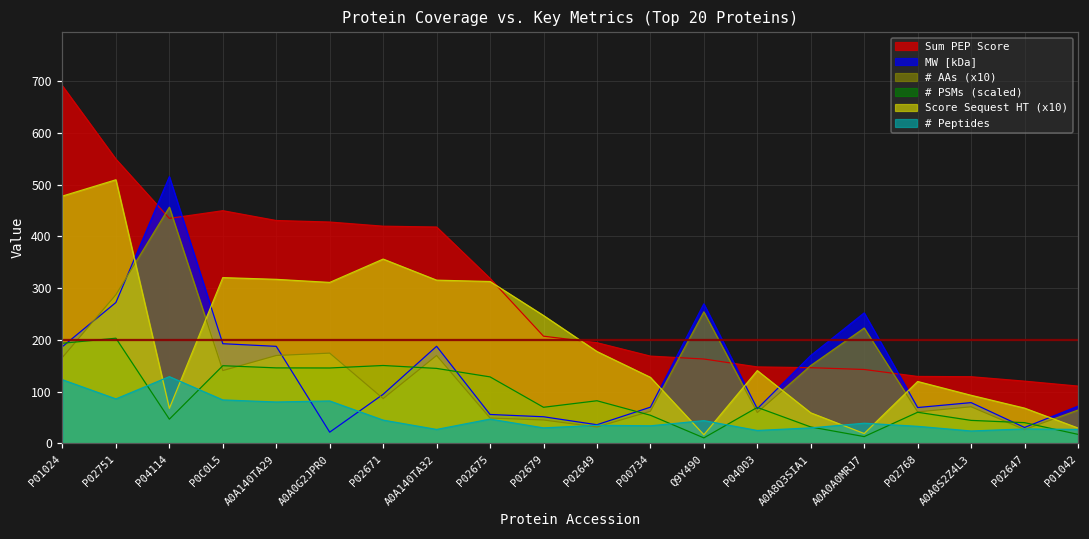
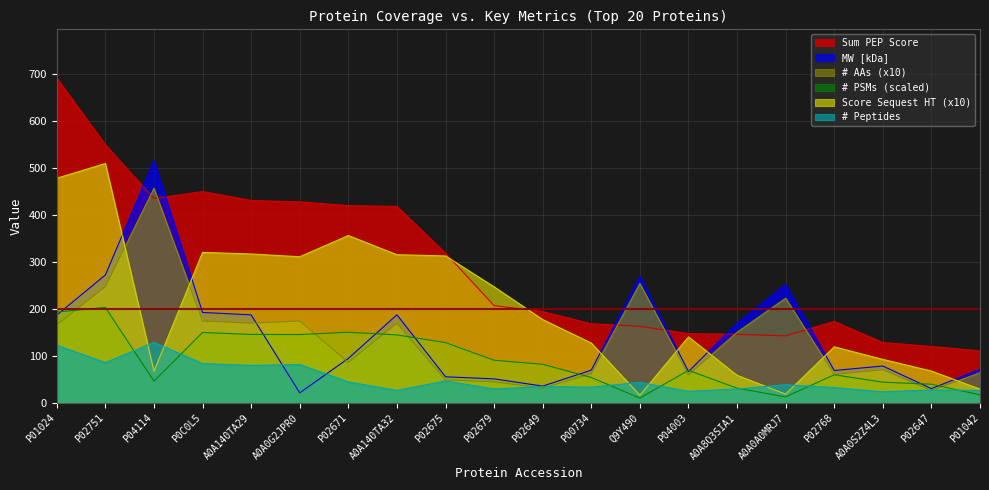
  {
    "Sum PEP Score": {
      "P01024": 690,
      "P02751": 550,
      "P04114": 430,
      "P0C0L5": 450,
      "A0A140TA29": 430,
      "A0A0G2JPR0": 430,
      "P02671": 420,
      "A0A140TA32": 420,
      "P02675": 320,
      "P02679": 210,
      "P02649": 190,
      "P00734": 170,
      "Q9Y490": 160,
      "P04003": 150,
      "A0A0A0MRJ7": 140,
-     "P02768": 130,
+     "P02768": 170,
      "A0A0S2Z4L3": 130,
      "P02647": 120,
      "P01042": 110
    },
    "MW [kDa]": {
      "P01024": 190,
      "P02751": 270,
      "P04114": 520,
      "P0C0L5": 190,
      "A0A140TA29": 190,
      "A0A0G2JPR0": 20,
      "P02671": 90,
      "A0A140TA32": 190,
      "P02675": 60,
      "P02679": 50,
      "P00734": 70,
      "Q9Y490": 270,
      "A0A8Q3SIA1": 170,
      "A0A0A0MRJ7": 250,
      "P02768": 70,
      "A0A0S2Z4L3": 80,
      "P01042": 70
    },
    "# AAs (x10)": {
      "P01024": 170,
-     "P02751": 290,
+     "P02751": 250,
      "P04114": 460,
-     "P0C0L5": 140,
+     "P0C0L5": 170,
      "A0A140TA29": 170,
      "A0A0G2JPR0": 170,
      "P02671": 90,
      "A0A140TA32": 170,
      "P02679": 50,
      "P00734": 60,
      "Q9Y490": 250,
      "P04003": 60,
      "A0A0A0MRJ7": 220,
      "A0A0S2Z4L3": 70,
      "P01042": 60
    },
    "# PSMs (scaled)": {
      "P01024": 190,
      "P02751": 200,
      "P04114": 50,
      "P0C0L5": 150,
      "A0A140TA29": 150,
      "A0A0G2JPR0": 150,
      "P02671": 150,
      "A0A140TA32": 140,
      "P02675": 130,
-     "P02679": 70,
+     "P02679": 90,
      "P02649": 80,
      "P00734": 50,
      "Q9Y490": 10,
      "A0A0A0MRJ7": 10,
      "A0A0S2Z4L3": 40,
      "P02647": 40,
      "P01042": 20
    },
    "Score Sequest HT (x10)": {
      "P01024": 480,
      "P02751": 510,
      "P04114": 70,
      "P0C0L5": 320,
      "A0A140TA29": 320,
      "A0A0G2JPR0": 310,
      "P02671": 360,
      "A0A140TA32": 320,
      "P02675": 310,
      "P02679": 250,
      "P02649": 180,
      "P00734": 130,
      "Q9Y490": 20,
      "P04003": 140,
      "A0A8Q3SIA1": 60,
      "A0A0A0MRJ7": 20,
      "P02768": 120,
      "A0A0S2Z4L3": 90,
      "P02647": 70
    },
    "# Peptides": {
      "P01024": 120,
      "P02751": 90,
      "P04114": 130,
      "P0C0L5": 80,
      "A0A140TA29": 80,
      "A0A0G2JPR0": 80,
      "P02671": 50,
      "A0A140TA32": 30,
      "P02679": 30,
      "P00734": 30,
      "Q9Y490": 40,
      "P04003": 30,
      "A0A0A0MRJ7": 40,
      "P02768": 30,
      "A0A0S2Z4L3": 20
    }
  }
